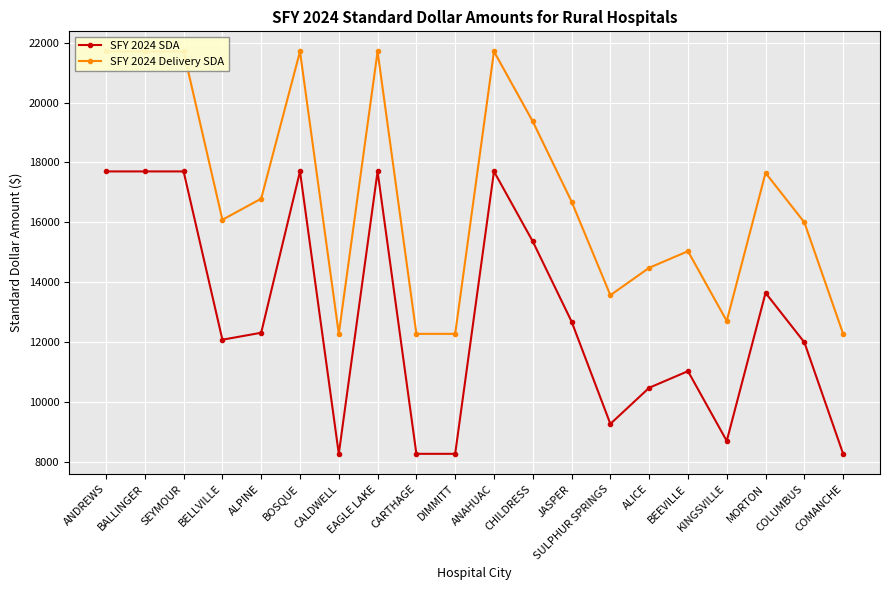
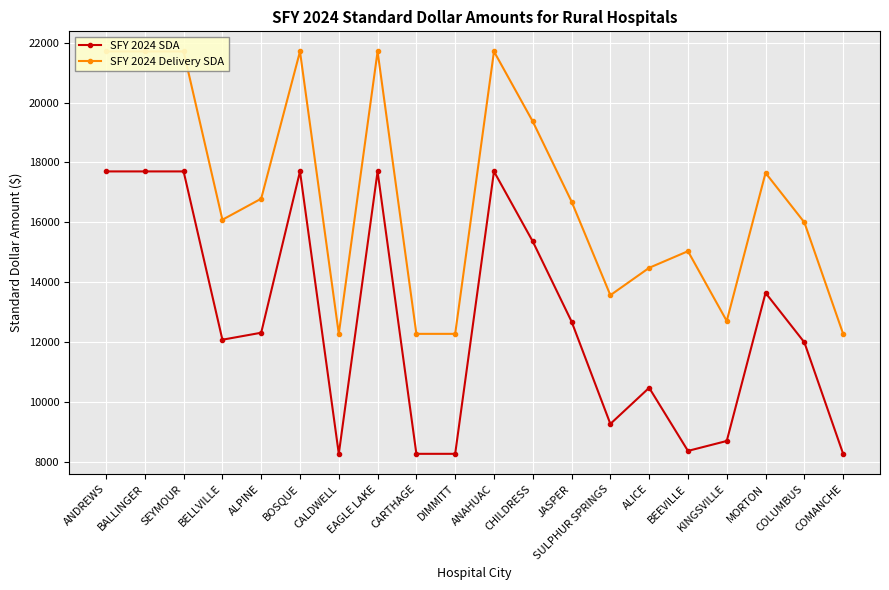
  {
    "SFY 2024 SDA": {
      "ANDREWS": 17700,
      "BALLINGER": 17700,
      "SEYMOUR": 17700,
      "BELLVILLE": 12100,
      "ALPINE": 12300,
      "BOSQUE": 17700,
      "CALDWELL": 8300,
      "EAGLE LAKE": 17700,
      "CARTHAGE": 8300,
      "DIMMITT": 8300,
      "ANAHUAC": 17700,
      "CHILDRESS": 15400,
      "JASPER": 12700,
      "SULPHUR SPRINGS": 9300,
      "ALICE": 10500,
-     "BEEVILLE": 11000,
+     "BEEVILLE": 8400,
      "KINGSVILLE": 8700,
      "MORTON": 13600,
      "COLUMBUS": 12000,
      "COMANCHE": 8300
    },
    "SFY 2024 Delivery SDA": {
      "BELLVILLE": 16100,
      "ALPINE": 16800,
      "BOSQUE": 21700,
      "CALDWELL": 12300,
      "EAGLE LAKE": 21700,
      "CARTHAGE": 12300,
      "DIMMITT": 12300,
      "ANAHUAC": 21700,
      "CHILDRESS": 19400,
      "JASPER": 16700,
      "SULPHUR SPRINGS": 13600,
      "ALICE": 14500,
      "BEEVILLE": 15000,
      "KINGSVILLE": 12700,
      "MORTON": 17700,
      "COLUMBUS": 16000,
      "COMANCHE": 12300
    }
  }
